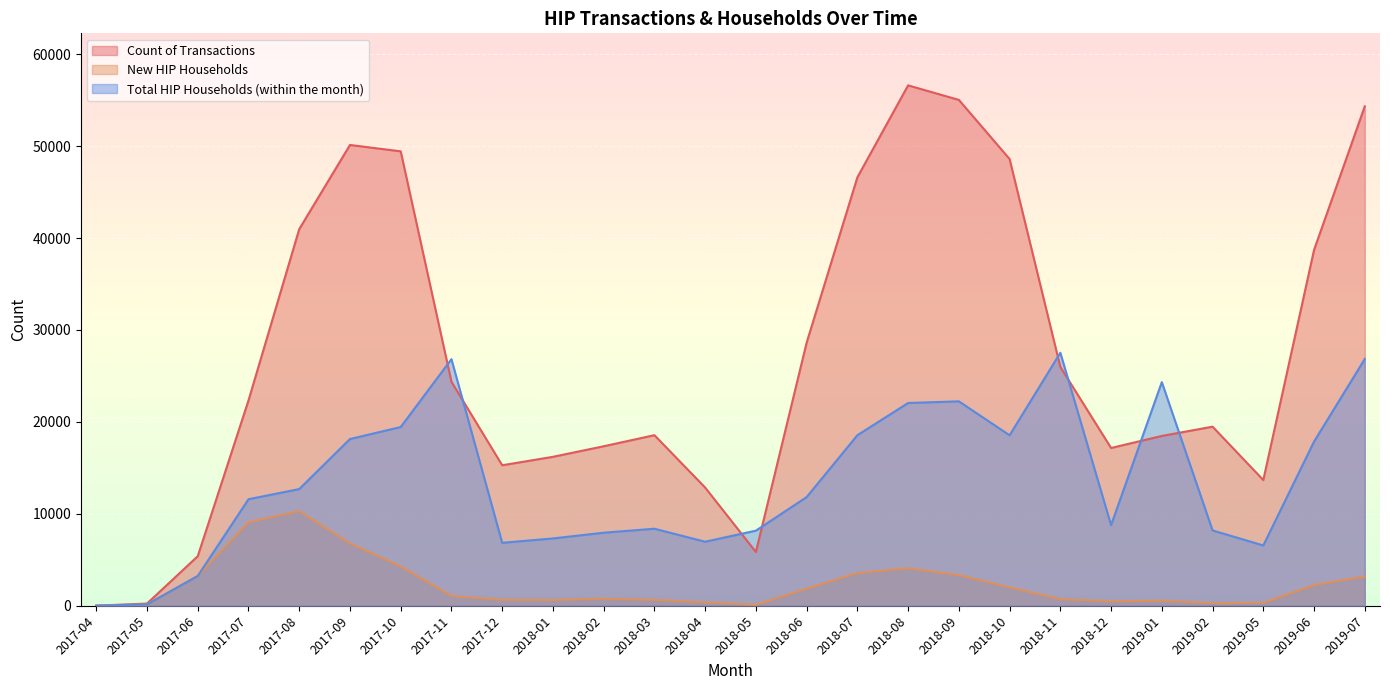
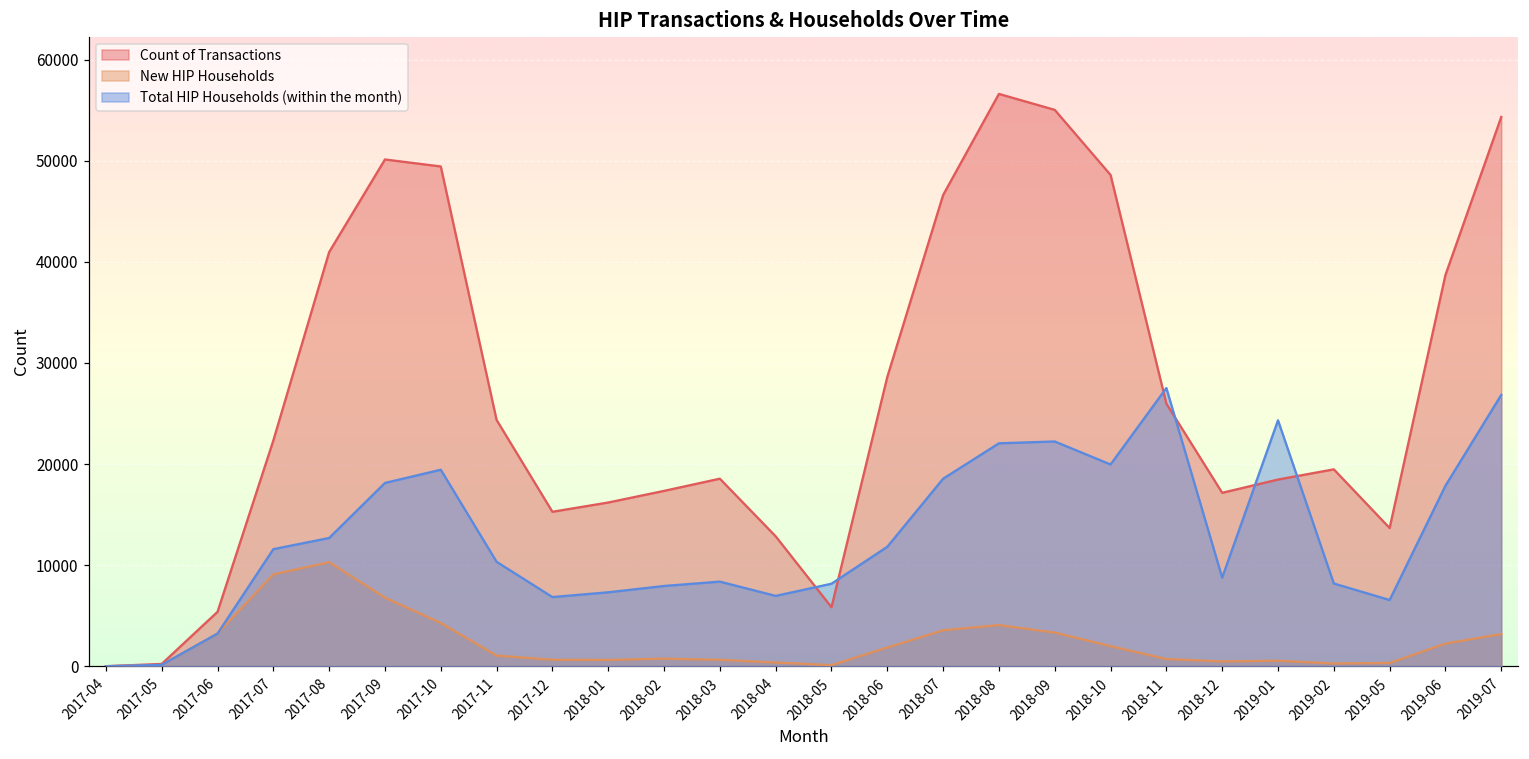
  {
    "Total HIP Households (within the month)": {
      "2017-07": 12000,
      "2017-08": 13000,
      "2017-09": 18000,
      "2017-10": 19000,
-     "2017-11": 27000,
+     "2017-11": 10000,
      "2017-12": 7000,
      "2018-01": 7000,
      "2018-02": 8000,
      "2018-03": 8000,
      "2018-04": 7000,
      "2018-05": 8000,
      "2018-06": 12000,
      "2018-07": 19000,
      "2018-08": 22000,
      "2018-09": 22000,
-     "2018-10": 19000,
+     "2018-10": 20000,
      "2018-11": 28000,
      "2018-12": 9000,
      "2019-01": 24000,
      "2019-02": 8000,
      "2019-05": 7000,
      "2019-06": 18000,
      "2019-07": 27000
    }
  }
